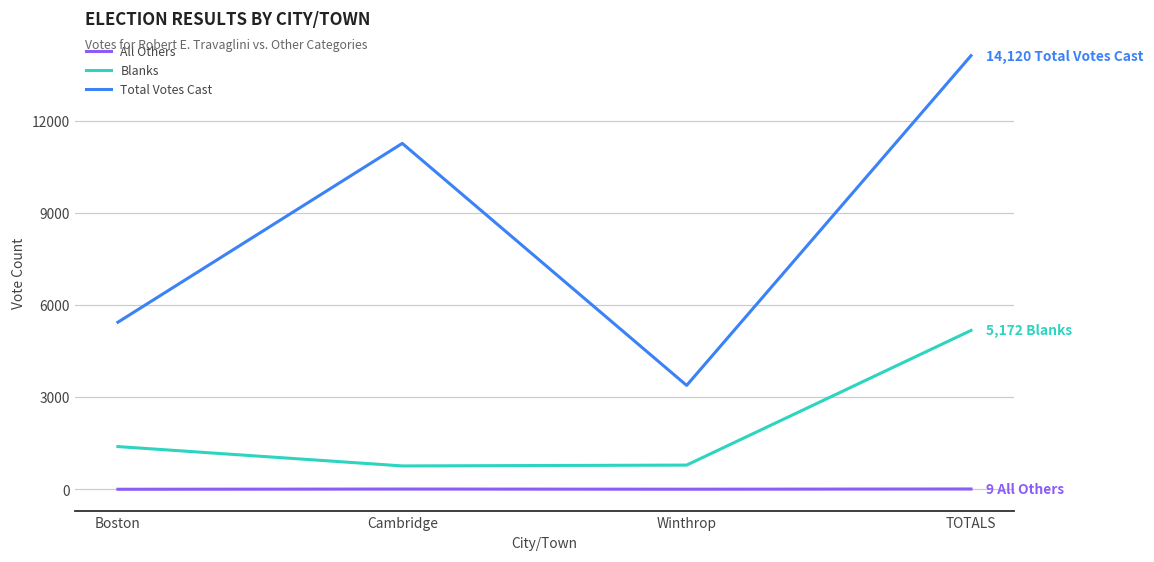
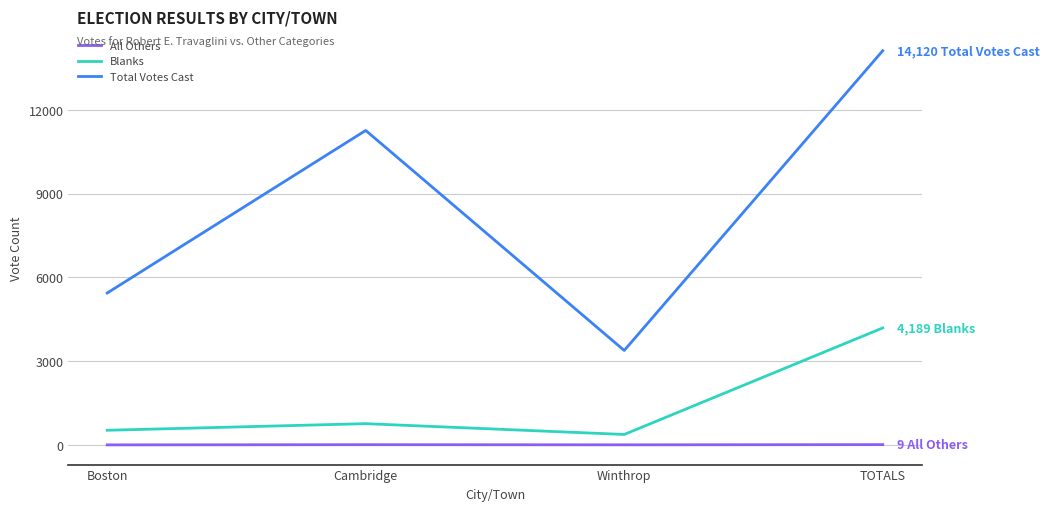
  {
    "All Others": {
      "TOTALS": "9"
    },
    "Blanks": {
-     "Boston": "1400",
-     "Winthrop": "800",
-     "TOTALS": "5,172"
+     "Boston": "500",
+     "Winthrop": "400",
+     "TOTALS": "4,189"
    },
    "Total Votes Cast": {
      "TOTALS": "14,120"
    }
  }
